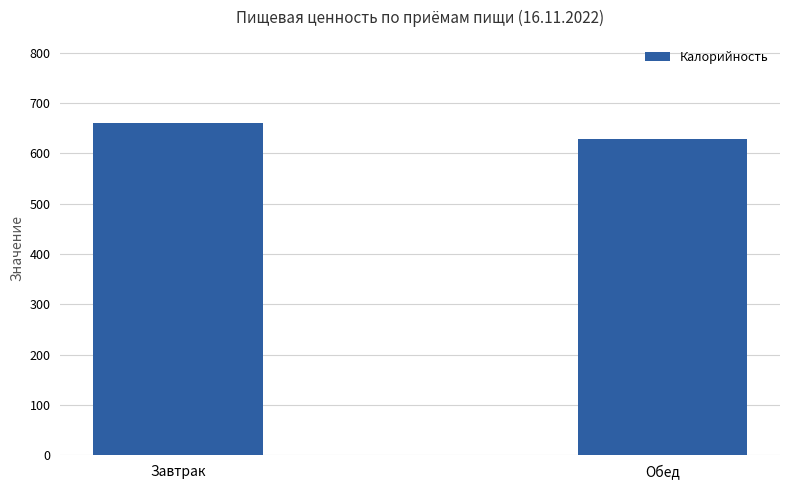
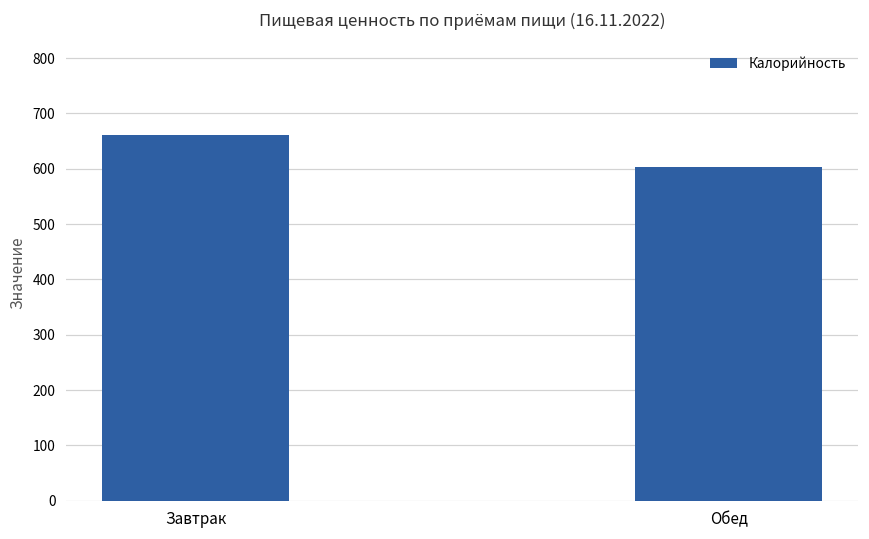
  {
    "Завтрак": 660,
-   "Обед": 630
+   "Обед": 600
  }
